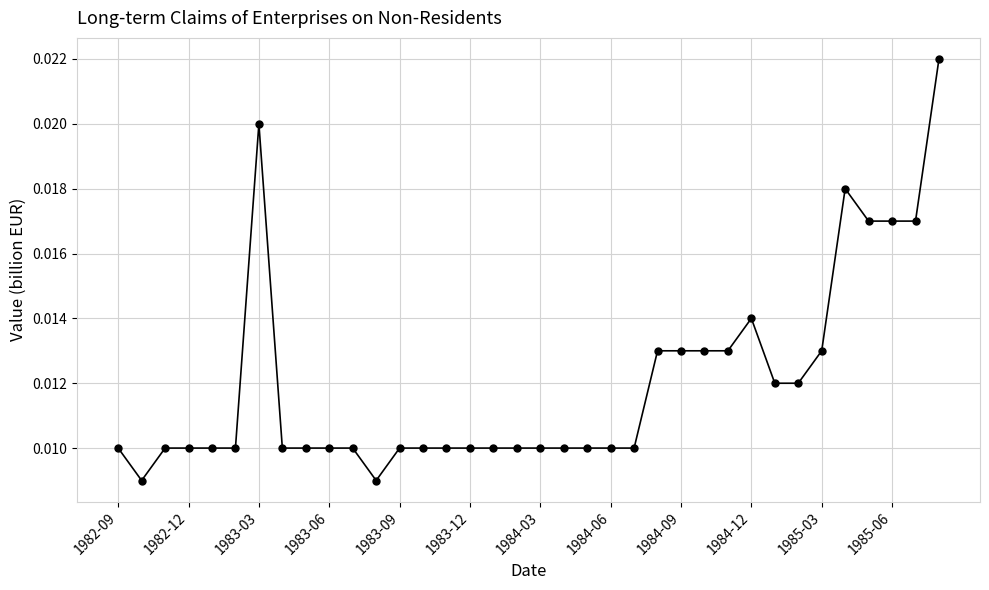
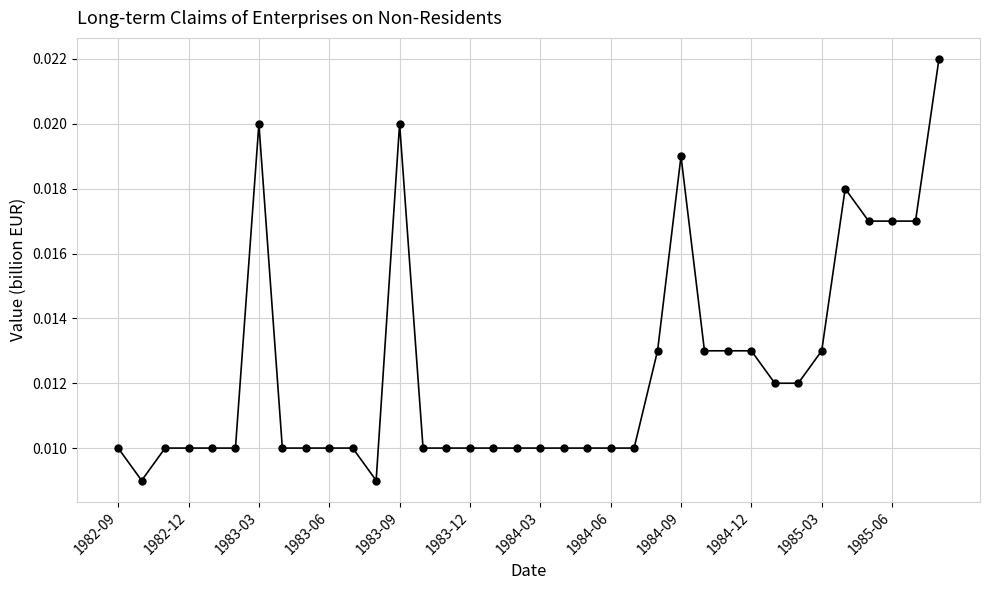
  {
    "1982-09": 0.010,
    "1982-12": 0.010,
    "1983-03": 0.020,
    "1983-06": 0.010,
-   "1983-09": 0.01,
+   "1983-09": 0.02,
    "1983-12": 0.010,
    "1984-03": 0.010,
    "1984-06": 0.010,
-   "1984-09": 0.013,
-   "1984-12": 0.014,
+   "1984-09": 0.019,
+   "1984-12": 0.013,
    "1985-03": 0.013,
    "1985-06": 0.017
  }
